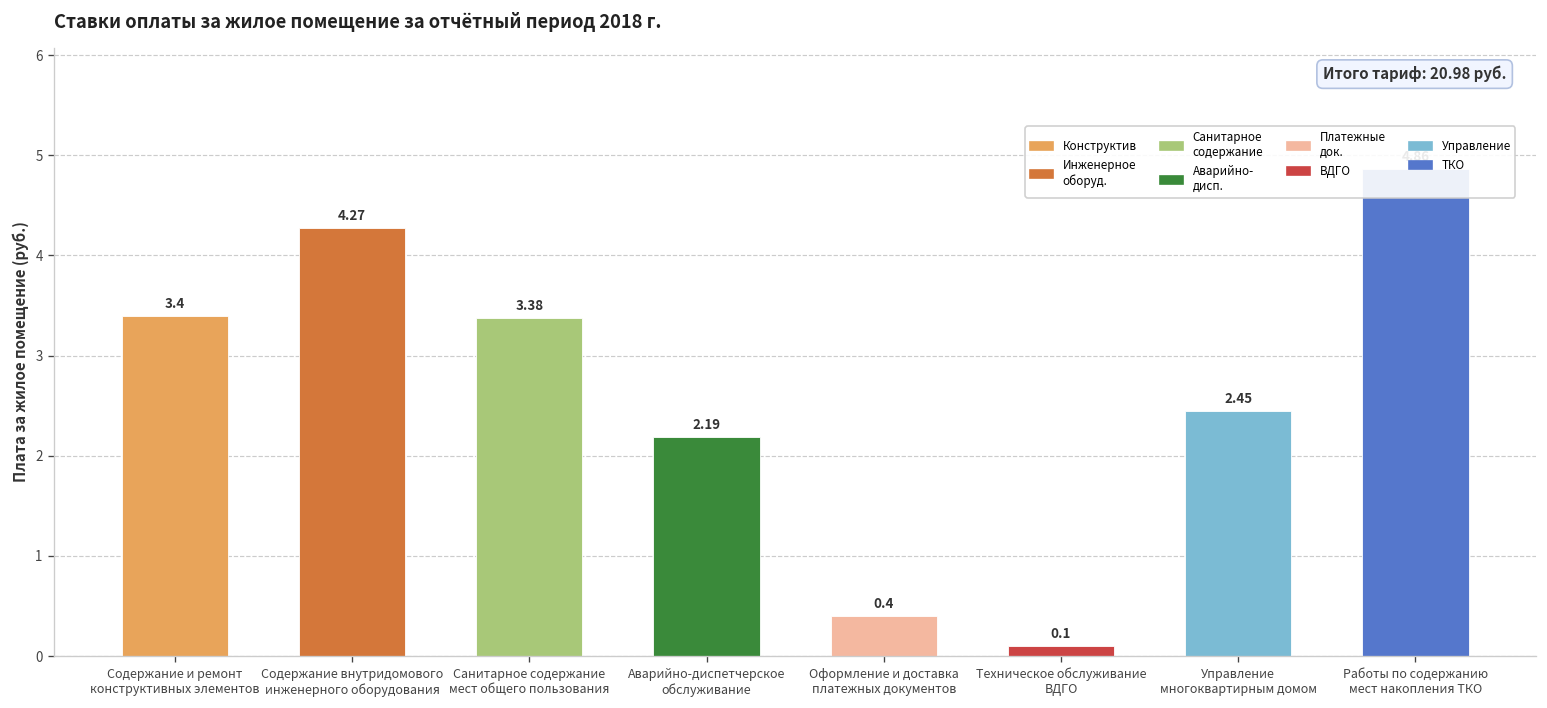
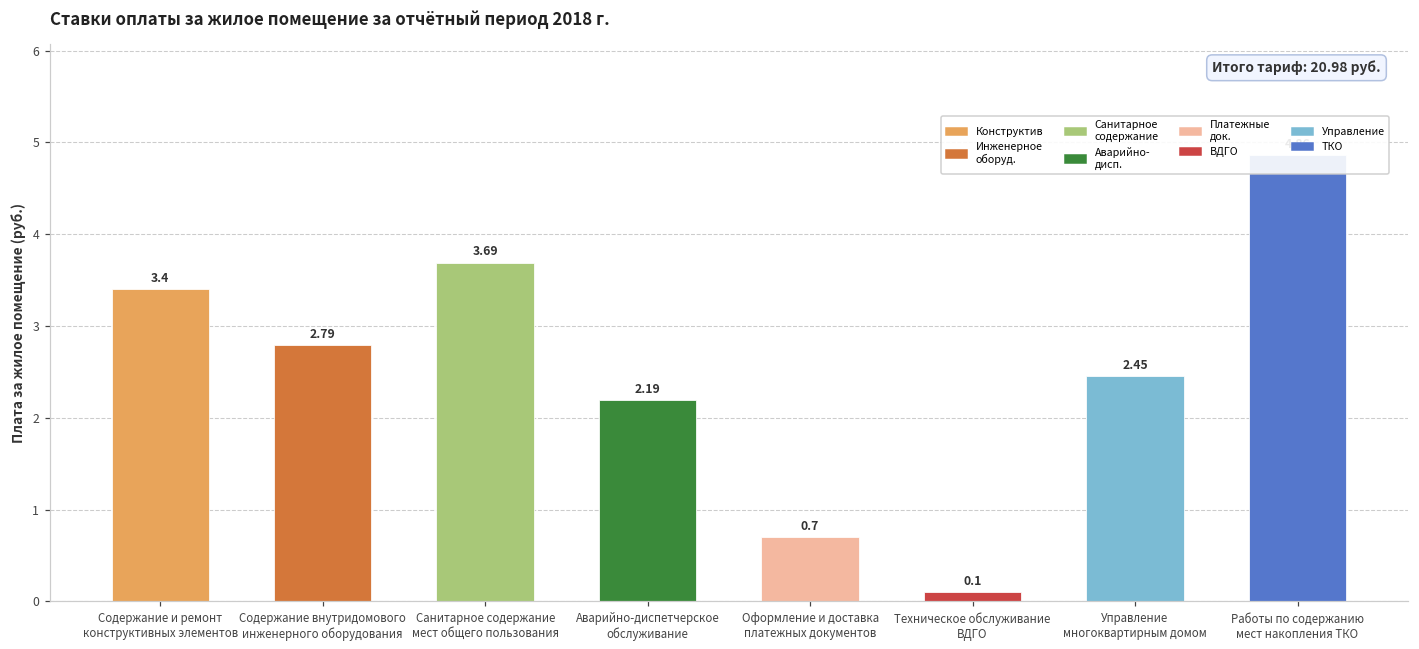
  {
    "Содержание и ремонт конструктивных элементов": 3.4,
-   "Содержание внутридомового инженерного оборудования": 4.27,
-   "Санитарное содержание мест общего пользования": 3.38,
+   "Содержание внутридомового инженерного оборудования": 2.79,
+   "Санитарное содержание мест общего пользования": 3.69,
    "Аварийно-диспетчерское обслуживание": 2.19,
-   "Оформление и доставка платежных документов": 0.4,
+   "Оформление и доставка платежных документов": 0.7,
    "Техническое обслуживание ВДГО": 0.1,
    "Управление многоквартирным домом": 2.45
  }
